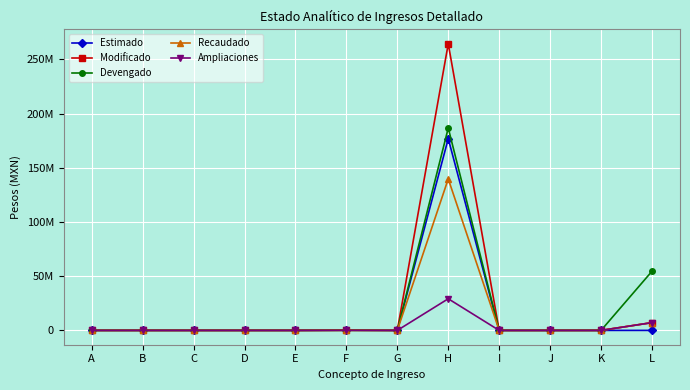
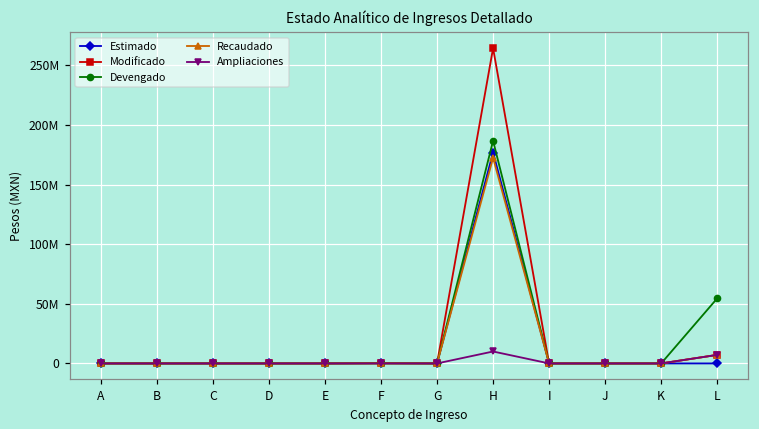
  {
    "Estimado": {
      "H": 177000000,
      "L": 0
    },
    "Modificado": {
      "H": 264000000
    },
    "Devengado": {
      "H": 187000000,
      "L": 55000000
    },
    "Recaudado": {
-     "H": 140000000
+     "H": 172000000
    },
    "Ampliaciones": {
-     "H": 29000000
+     "H": 10000000
    }
  }
